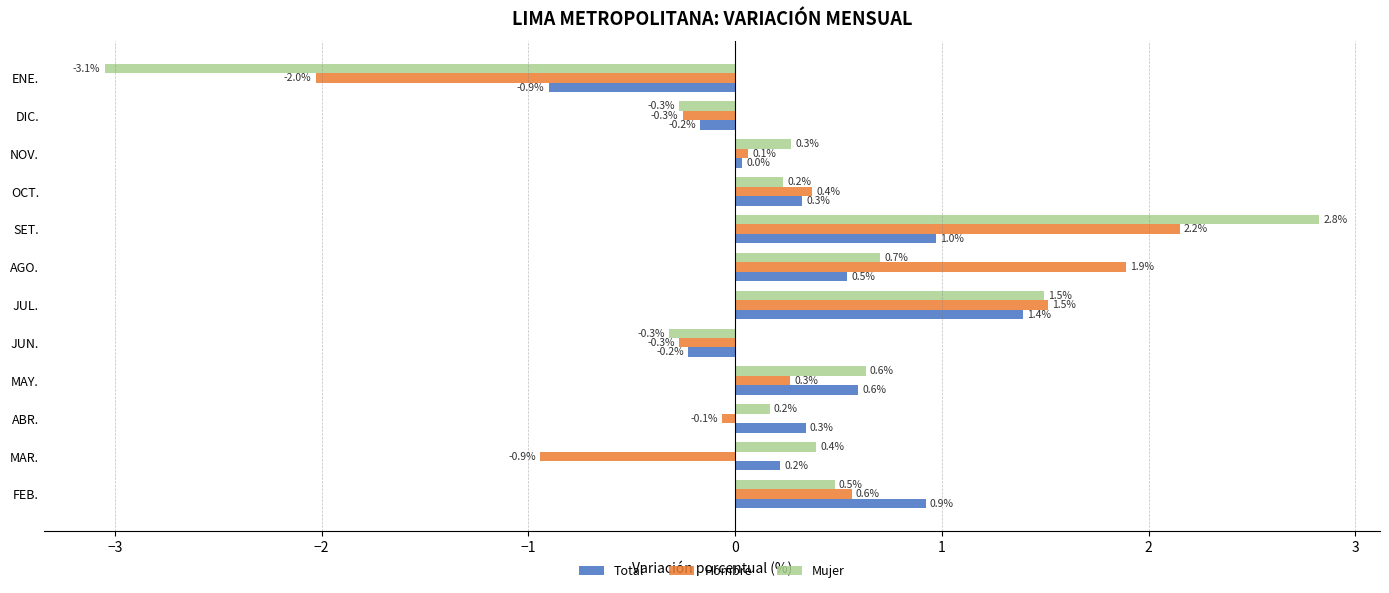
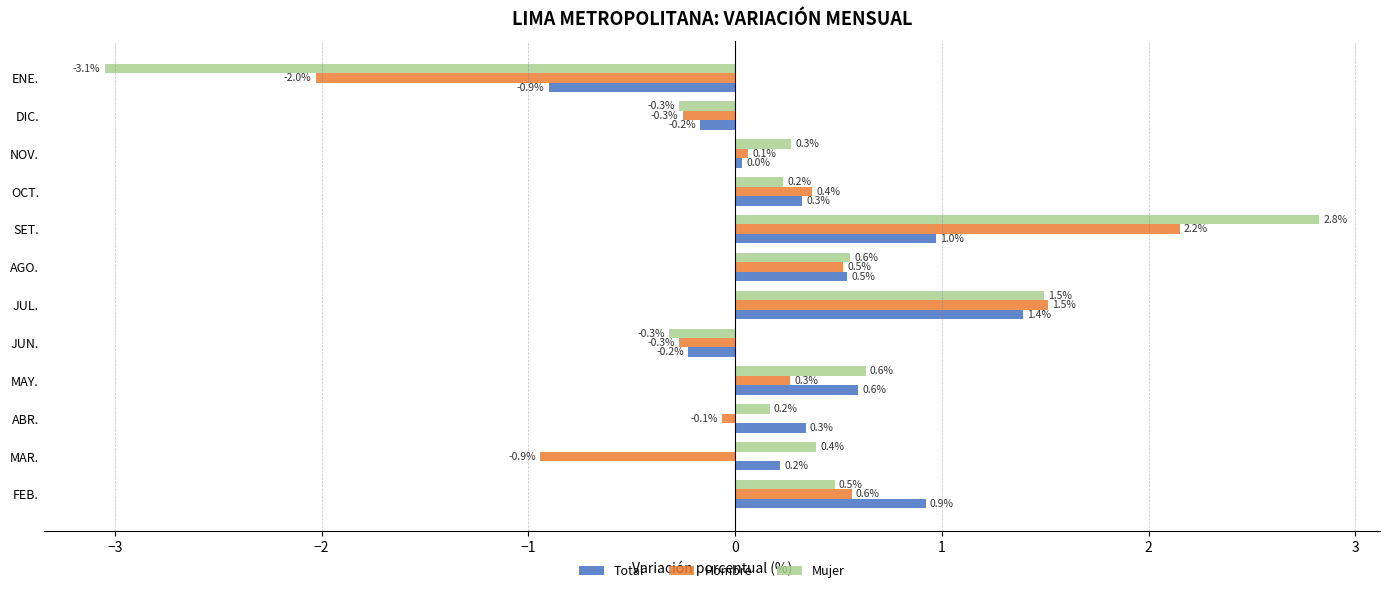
  {
    "Total": {
      "ENE.": "-0.9%",
      "DIC.": "-0.2%",
      "NOV.": "0.0%",
      "OCT.": "0.3%",
      "SET.": "1.0%",
      "AGO.": "0.5%",
      "JUL.": "1.4%",
      "JUN.": "-0.2%",
      "MAY.": "0.6%",
      "ABR.": "0.3%",
      "MAR.": "0.2%",
      "FEB.": "0.9%"
    },
    "Hombre": {
      "ENE.": "-2.0%",
      "DIC.": "-0.3%",
      "NOV.": "0.1%",
      "OCT.": "0.4%",
      "SET.": "2.2%",
-     "AGO.": "1.9%",
+     "AGO.": "0.5%",
      "JUL.": "1.5%",
      "JUN.": "-0.3%",
      "MAY.": "0.3%",
      "ABR.": "-0.1%",
      "MAR.": "-0.9%",
      "FEB.": "0.6%"
    },
    "Mujer": {
      "ENE.": "-3.1%",
      "DIC.": "-0.3%",
      "NOV.": "0.3%",
      "OCT.": "0.2%",
      "SET.": "2.8%",
-     "AGO.": "0.7%",
+     "AGO.": "0.6%",
      "JUL.": "1.5%",
      "JUN.": "-0.3%",
      "MAY.": "0.6%",
      "ABR.": "0.2%",
      "MAR.": "0.4%",
      "FEB.": "0.5%"
    }
  }
